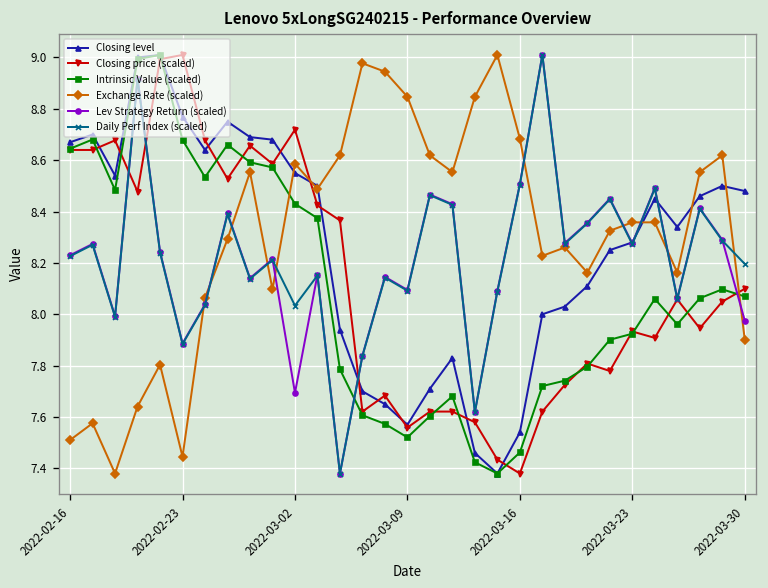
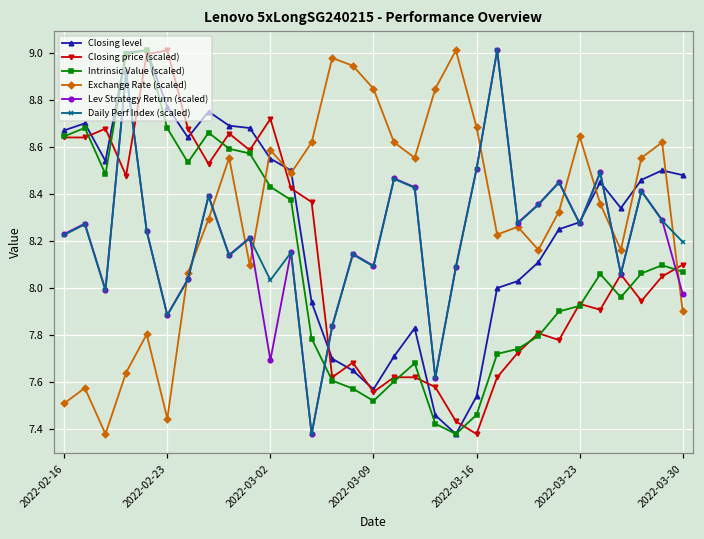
  {
    "Closing level": {
      "2022-02-16": 8.67,
      "2022-03-02": 8.55,
      "2022-03-16": 7.54,
      "2022-03-30": 8.48
    },
    "Closing price (scaled)": {
      "2022-03-02": 8.72,
      "2022-03-16": 7.38,
      "2022-03-30": 8.10
    },
    "Intrinsic Value (scaled)": {
      "2022-02-23": 8.68,
      "2022-03-02": 8.43,
      "2022-03-09": 7.52,
      "2022-03-16": 7.46,
      "2022-03-30": 8.07
    },
    "Exchange Rate (scaled)": {
      "2022-02-16": 7.51,
      "2022-02-23": 7.45,
      "2022-03-02": 8.59,
      "2022-03-09": 8.85,
      "2022-03-16": 8.68,
-     "2022-03-23": 8.36,
+     "2022-03-23": 8.64,
      "2022-03-30": 7.90
    },
    "Lev Strategy Return (scaled)": {
      "2022-03-02": 7.69,
      "2022-03-30": 7.98
    },
    "Daily Perf Index (scaled)": {
      "2022-03-02": 8.03,
      "2022-03-30": 8.20
    }
  }
